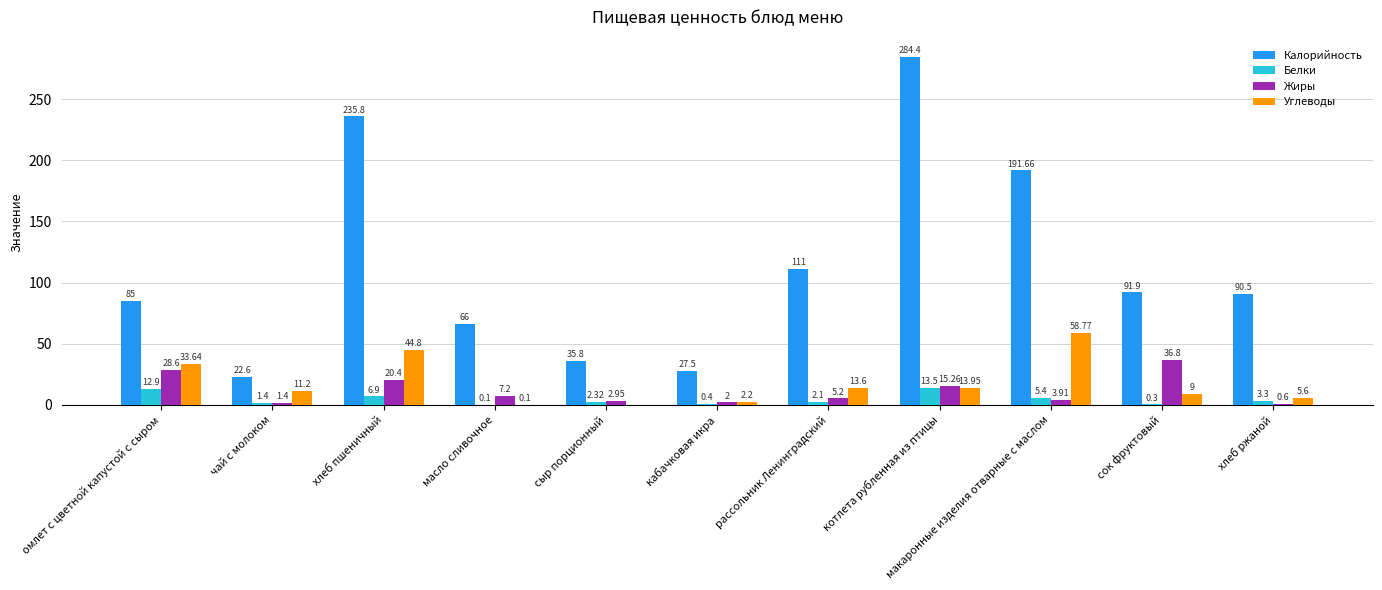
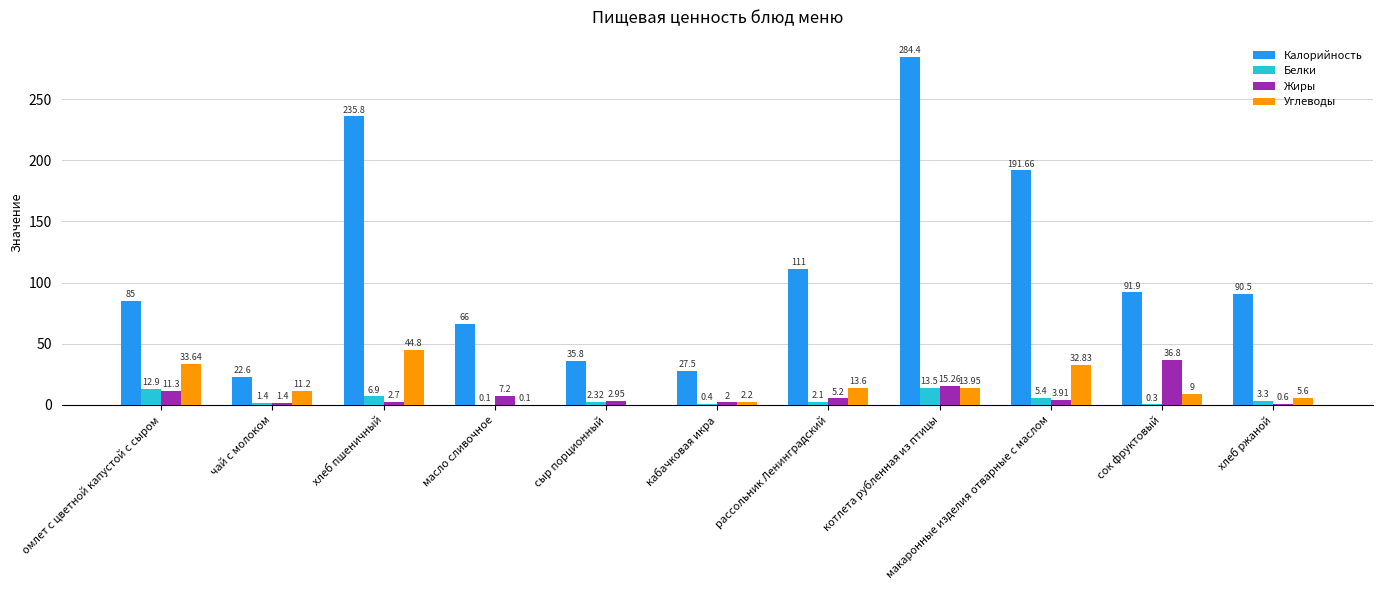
  {
    "Жиры": {
-     "омлет с цветной капустой с сыром": 28.6,
+     "омлет с цветной капустой с сыром": 11.3,
      "чай с молоком": 1.4,
-     "хлеб пшеничный": 20.4,
+     "хлеб пшеничный": 2.7,
      "масло сливочное": 7.2,
      "сыр порционный": 2.95,
      "кабачковая икра": 2,
      "рассольник Ленинградский": 5.2,
      "котлета рубленная из птицы": 15.26,
      "макаронные изделия отварные с маслом": 3.91,
      "сок фруктовый": 36.8,
      "хлеб ржаной": 0.6
    },
    "Углеводы": {
      "омлет с цветной капустой с сыром": 33.64,
      "чай с молоком": 11.2,
      "хлеб пшеничный": 44.8,
      "масло сливочное": 0.1,
      "кабачковая икра": 2.2,
      "рассольник Ленинградский": 13.6,
      "котлета рубленная из птицы": 13.95,
-     "макаронные изделия отварные с маслом": 58.77,
+     "макаронные изделия отварные с маслом": 32.83,
      "сок фруктовый": 9,
      "хлеб ржаной": 5.6
    }
  }
